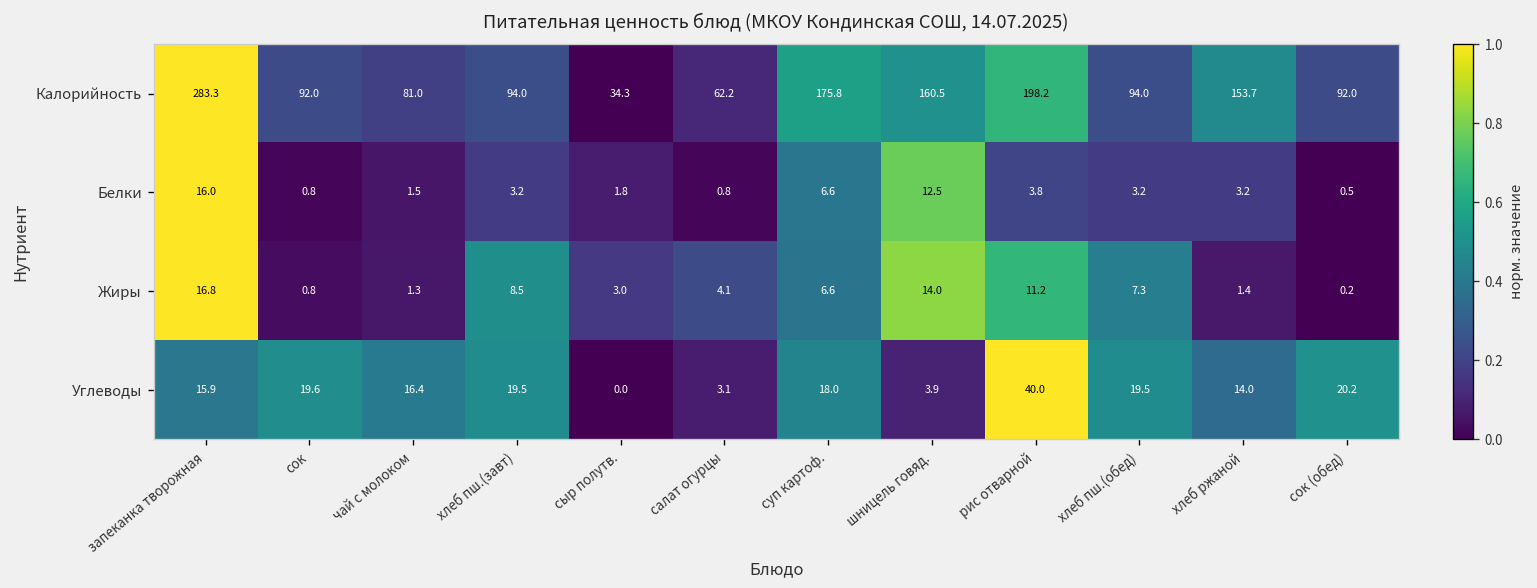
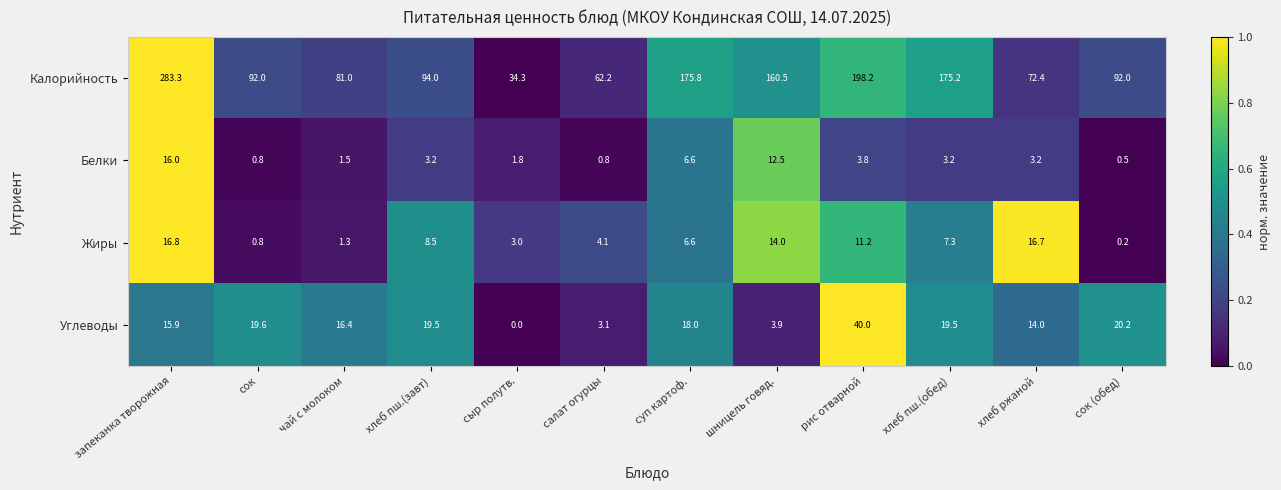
  {
    "Калорийность": {
      "запеканка творожная": 283.3,
      "сок": 92.0,
      "чай с молоком": 81.0,
      "хлеб пш.(завт)": 94.0,
      "сыр полутв.": 34.3,
      "салат огурцы": 62.2,
      "суп картоф.": 175.8,
      "шницель говяд.": 160.5,
      "рис отварной": 198.2,
-     "хлеб пш.(обед)": 94.0,
-     "хлеб ржаной": 153.7,
+     "хлеб пш.(обед)": 175.2,
+     "хлеб ржаной": 72.4,
      "сок (обед)": 92.0
    },
    "Белки": {
      "запеканка творожная": 16.0,
      "сок": 0.8,
      "чай с молоком": 1.5,
      "хлеб пш.(завт)": 3.2,
      "сыр полутв.": 1.8,
      "салат огурцы": 0.8,
      "суп картоф.": 6.6,
      "шницель говяд.": 12.5,
      "рис отварной": 3.8,
      "хлеб пш.(обед)": 3.2,
      "хлеб ржаной": 3.2,
      "сок (обед)": 0.5
    },
    "Жиры": {
      "запеканка творожная": 16.8,
      "сок": 0.8,
      "чай с молоком": 1.3,
      "хлеб пш.(завт)": 8.5,
      "сыр полутв.": 3.0,
      "салат огурцы": 4.1,
      "суп картоф.": 6.6,
      "шницель говяд.": 14.0,
      "рис отварной": 11.2,
      "хлеб пш.(обед)": 7.3,
-     "хлеб ржаной": 1.4,
+     "хлеб ржаной": 16.7,
      "сок (обед)": 0.2
    },
    "Углеводы": {
      "запеканка творожная": 15.9,
      "сок": 19.6,
      "чай с молоком": 16.4,
      "хлеб пш.(завт)": 19.5,
      "сыр полутв.": 0.0,
      "салат огурцы": 3.1,
      "суп картоф.": 18.0,
      "шницель говяд.": 3.9,
      "рис отварной": 40.0,
      "хлеб пш.(обед)": 19.5,
      "хлеб ржаной": 14.0,
      "сок (обед)": 20.2
    }
  }
